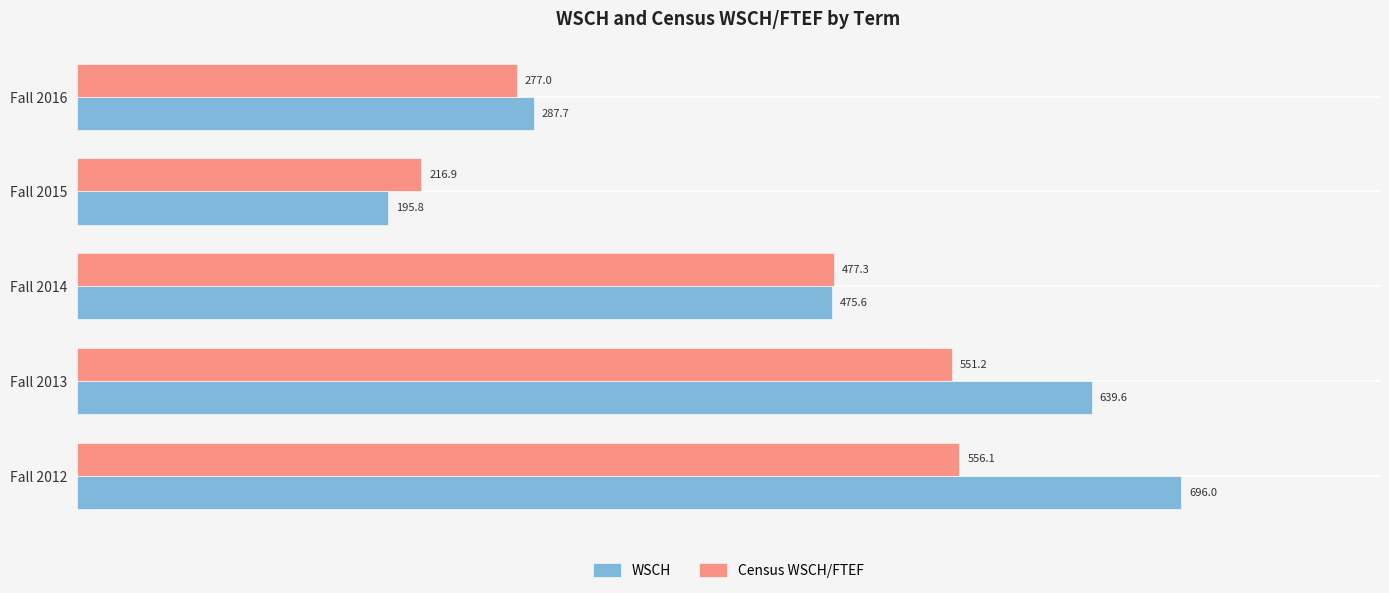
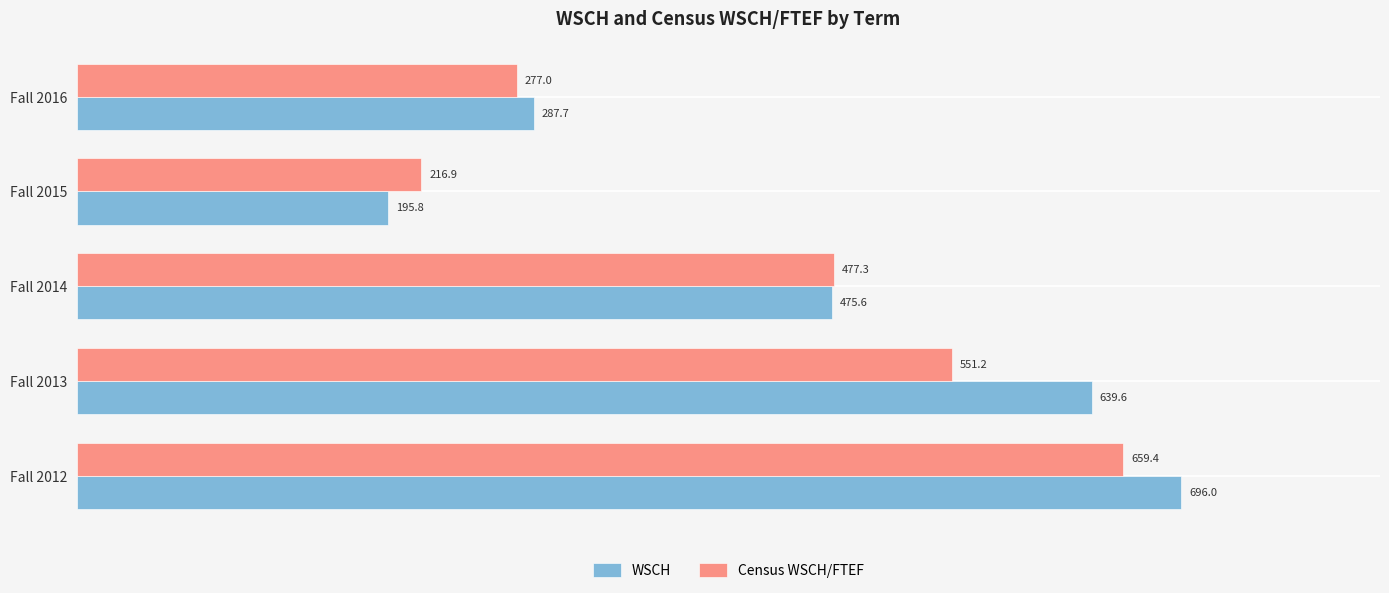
  {
    "WSCH": {
      "Fall 2016": 287.7,
      "Fall 2015": 195.8,
      "Fall 2014": 475.6,
      "Fall 2013": 639.6,
      "Fall 2012": 696.0
    },
    "Census WSCH/FTEF": {
      "Fall 2016": 277.0,
      "Fall 2015": 216.9,
      "Fall 2014": 477.3,
      "Fall 2013": 551.2,
-     "Fall 2012": 556.1
+     "Fall 2012": 659.4
    }
  }
